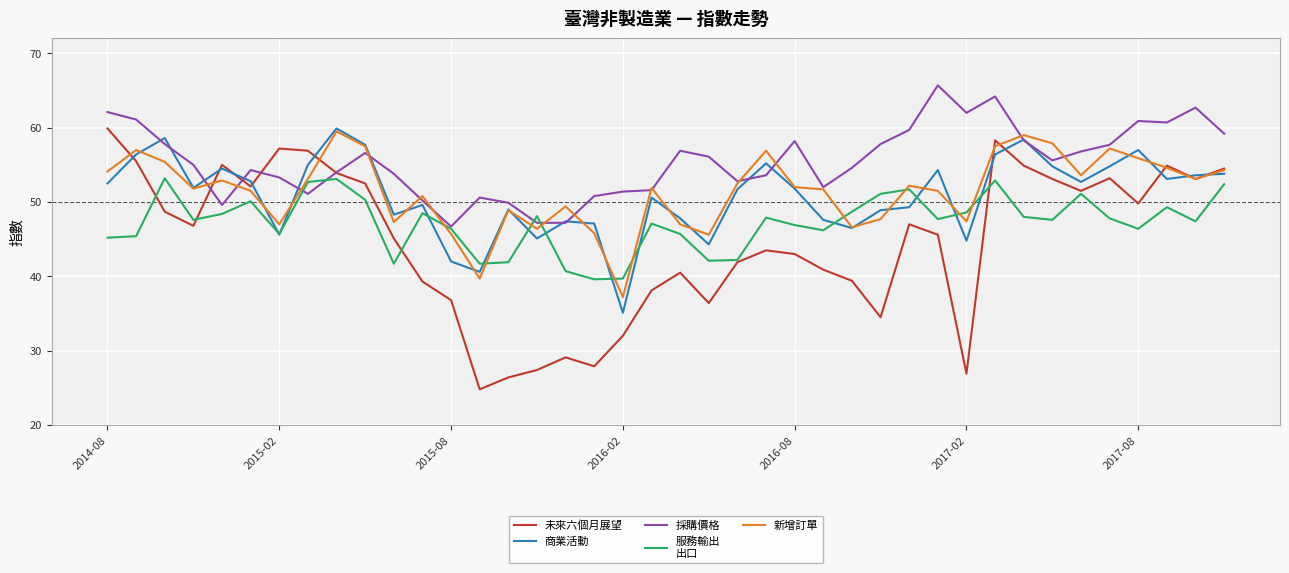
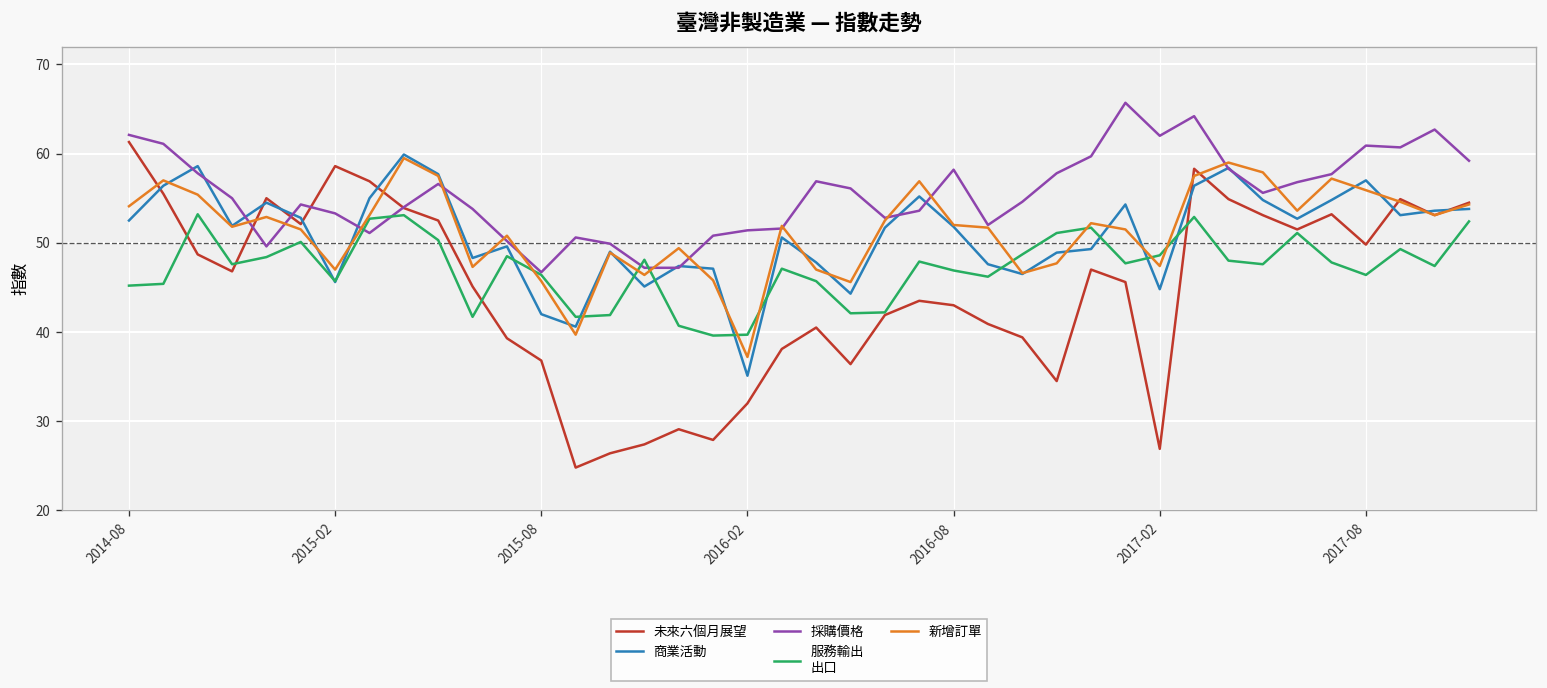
  {
    "未來六個月展望": {
-     "2014-08": 60,
-     "2015-02": 57,
+     "2014-08": 61,
+     "2015-02": 59,
      "2015-08": 37,
      "2016-02": 32,
      "2016-08": 43,
      "2017-02": 27,
      "2017-08": 50
    },
    "商業活動": {
      "2014-08": 53,
      "2015-08": 42,
      "2016-02": 35,
      "2017-02": 45,
      "2017-08": 57
    },
    "採購價格": {
      "2014-08": 62,
      "2015-02": 53,
      "2016-02": 51,
      "2016-08": 58,
      "2017-02": 62,
      "2017-08": 61
    },
    "服務輸出 出口": {
      "2014-08": 45,
      "2016-02": 40,
      "2016-08": 47,
      "2017-02": 49,
      "2017-08": 46
    },
    "新增訂單": {
      "2014-08": 54,
      "2015-02": 47,
      "2015-08": 46,
      "2016-02": 37,
      "2017-02": 47,
      "2017-08": 56
    }
  }
